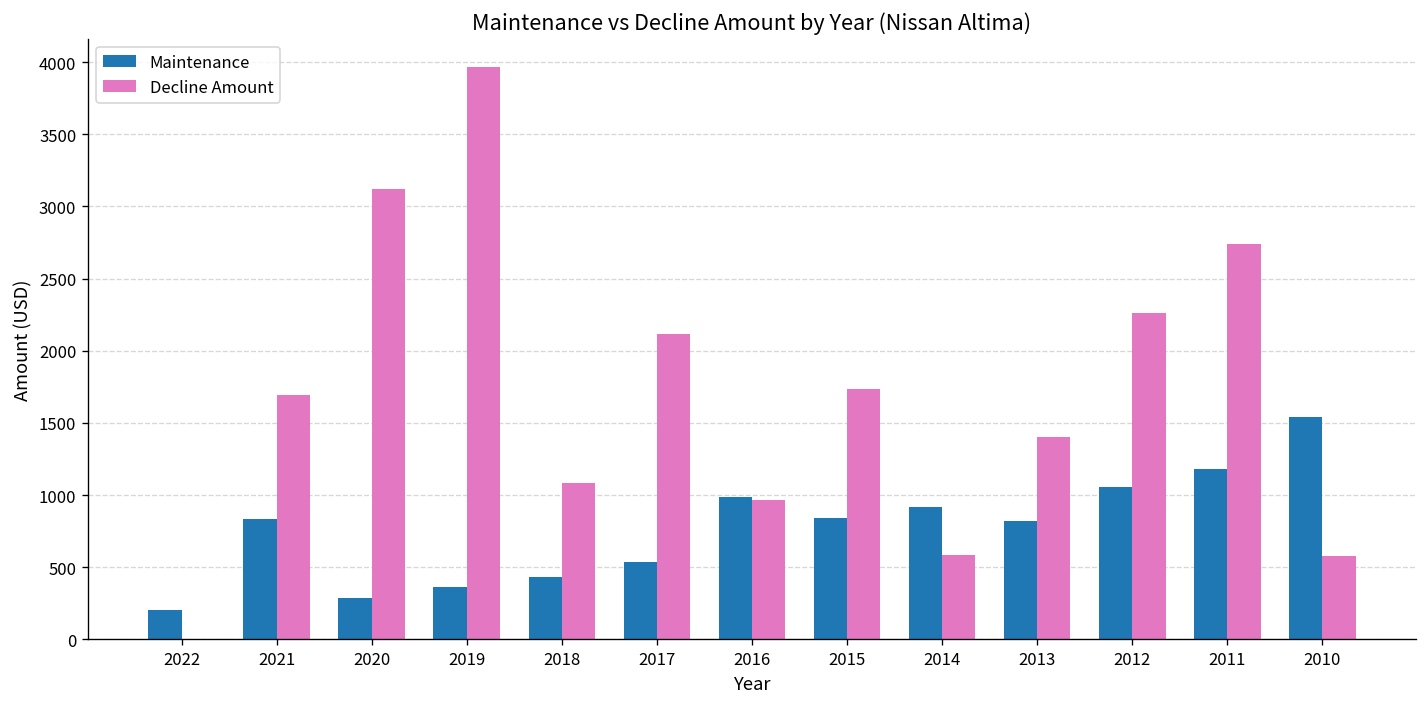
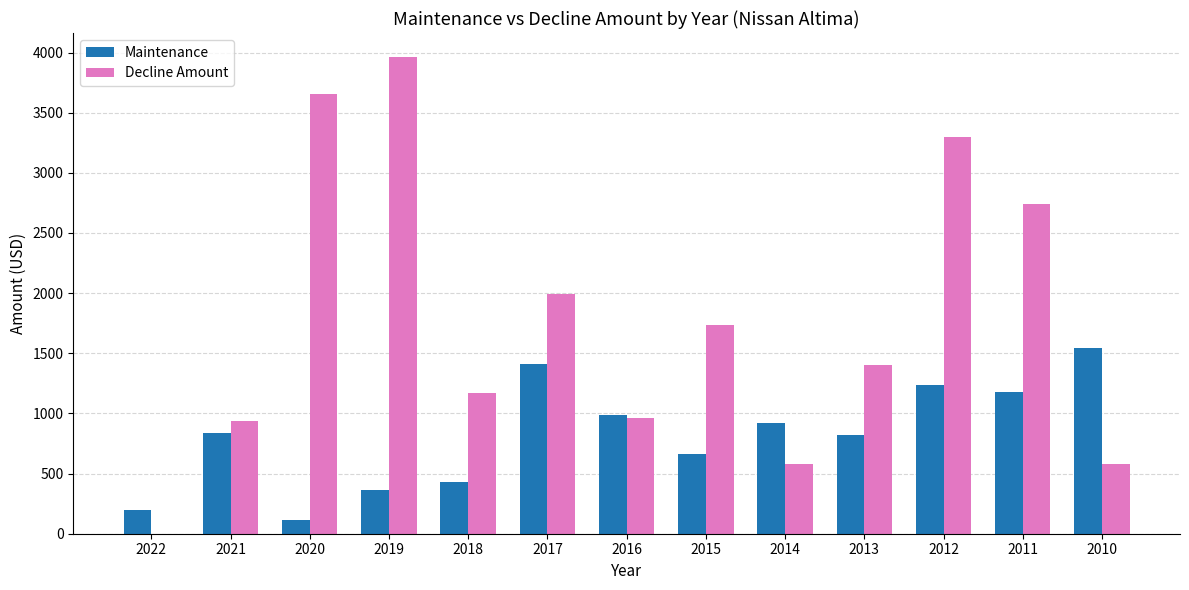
  {
    "Maintenance": {
      "2022": 200,
      "2021": 840,
-     "2020": 280,
+     "2020": 110,
      "2019": 370,
      "2018": 430,
-     "2017": 540,
+     "2017": 1410,
      "2016": 990,
-     "2015": 840,
+     "2015": 660,
      "2014": 920,
      "2013": 820,
-     "2012": 1060,
+     "2012": 1240,
      "2011": 1180,
      "2010": 1540
    },
    "Decline Amount": {
      "2022": 0,
-     "2021": 1700,
-     "2020": 3120,
+     "2021": 940,
+     "2020": 3660,
      "2019": 3960,
-     "2018": 1090,
-     "2017": 2110,
+     "2018": 1170,
+     "2017": 1990,
      "2016": 970,
      "2015": 1740,
      "2014": 580,
      "2013": 1400,
-     "2012": 2260,
+     "2012": 3300,
      "2011": 2740,
      "2010": 580
    }
  }
